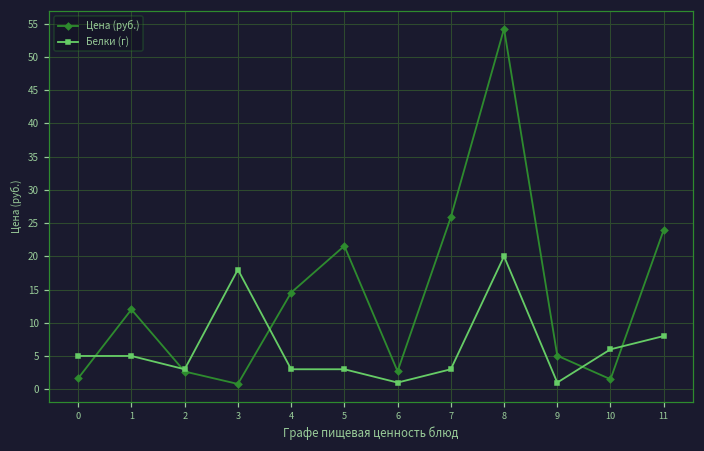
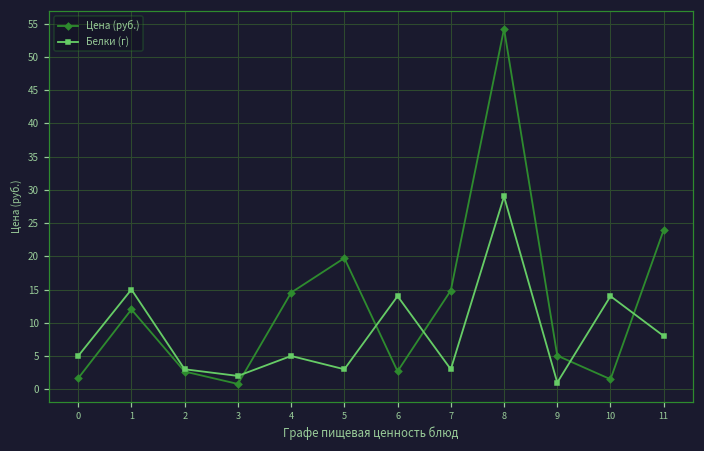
  {
    "Цена (руб.)": {
      "0": 2,
      "1": 12,
      "3": 1,
      "4": 15,
-     "5": 22,
+     "5": 20,
      "6": 3,
-     "7": 26,
+     "7": 15,
      "8": 54,
      "9": 5,
      "10": 2,
      "11": 24
    },
    "Белки (г)": {
      "0": 5,
-     "1": 5,
-     "3": 18,
-     "4": 3,
+     "1": 15,
+     "3": 2,
+     "4": 5,
      "5": 3,
-     "6": 1,
+     "6": 14,
      "7": 3,
-     "8": 20,
+     "8": 29,
      "9": 1,
-     "10": 6,
+     "10": 14,
      "11": 8
    }
  }
